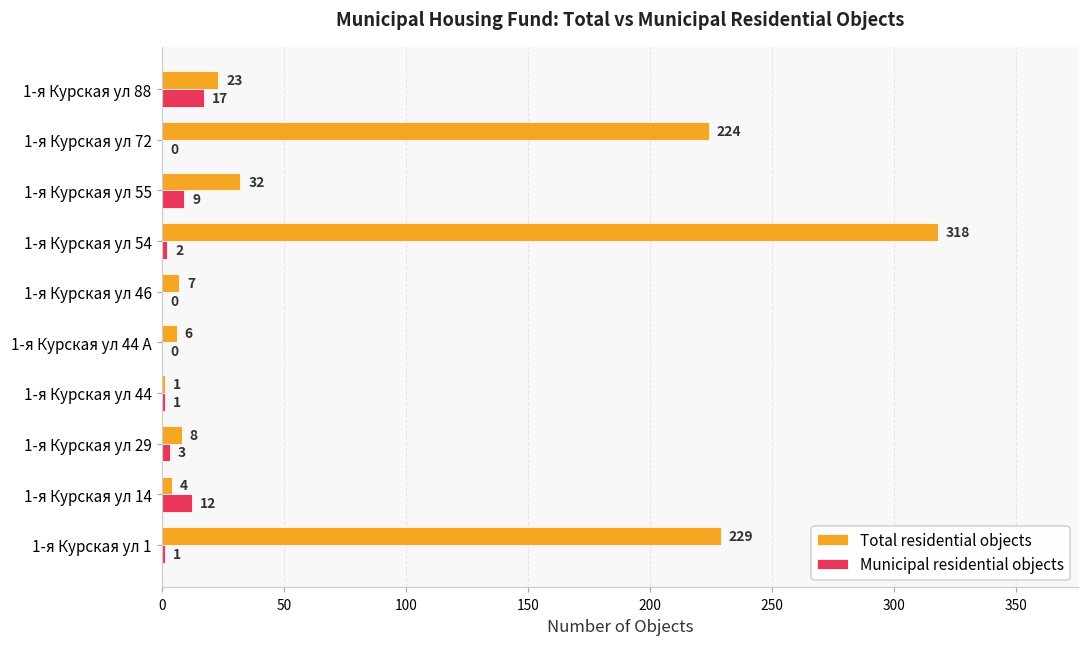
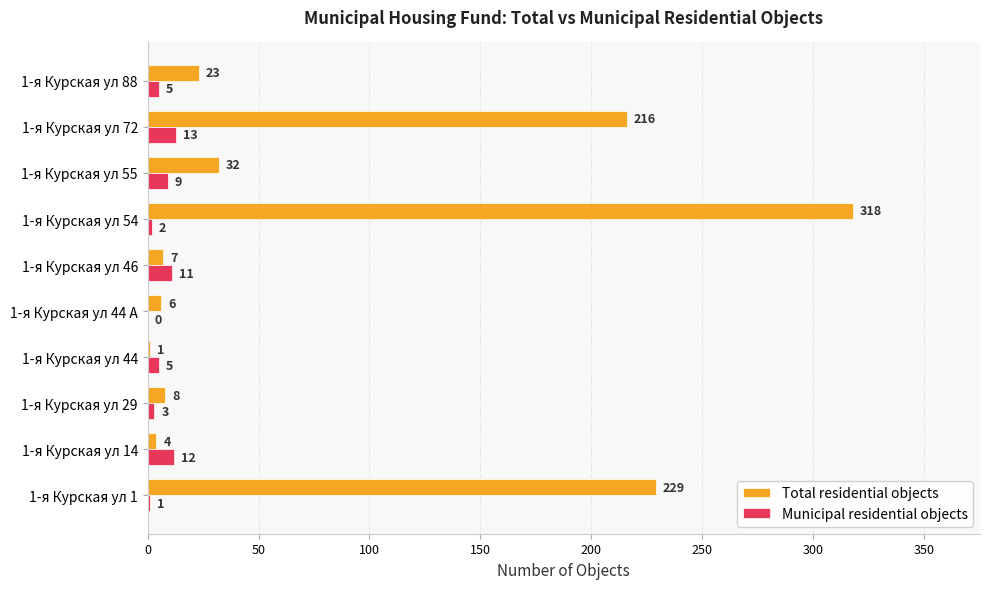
  {
    "Total residential objects": {
      "1-я Курская ул 88": 23,
-     "1-я Курская ул 72": 224,
+     "1-я Курская ул 72": 216,
      "1-я Курская ул 55": 32,
      "1-я Курская ул 54": 318,
      "1-я Курская ул 46": 7,
      "1-я Курская ул 44 А": 6,
      "1-я Курская ул 44": 1,
      "1-я Курская ул 29": 8,
      "1-я Курская ул 14": 4,
      "1-я Курская ул 1": 229
    },
    "Municipal residential objects": {
-     "1-я Курская ул 88": 17,
-     "1-я Курская ул 72": 0,
+     "1-я Курская ул 88": 5,
+     "1-я Курская ул 72": 13,
      "1-я Курская ул 55": 9,
      "1-я Курская ул 54": 2,
-     "1-я Курская ул 46": 0,
+     "1-я Курская ул 46": 11,
      "1-я Курская ул 44 А": 0,
-     "1-я Курская ул 44": 1,
+     "1-я Курская ул 44": 5,
      "1-я Курская ул 29": 3,
      "1-я Курская ул 14": 12,
      "1-я Курская ул 1": 1
    }
  }
